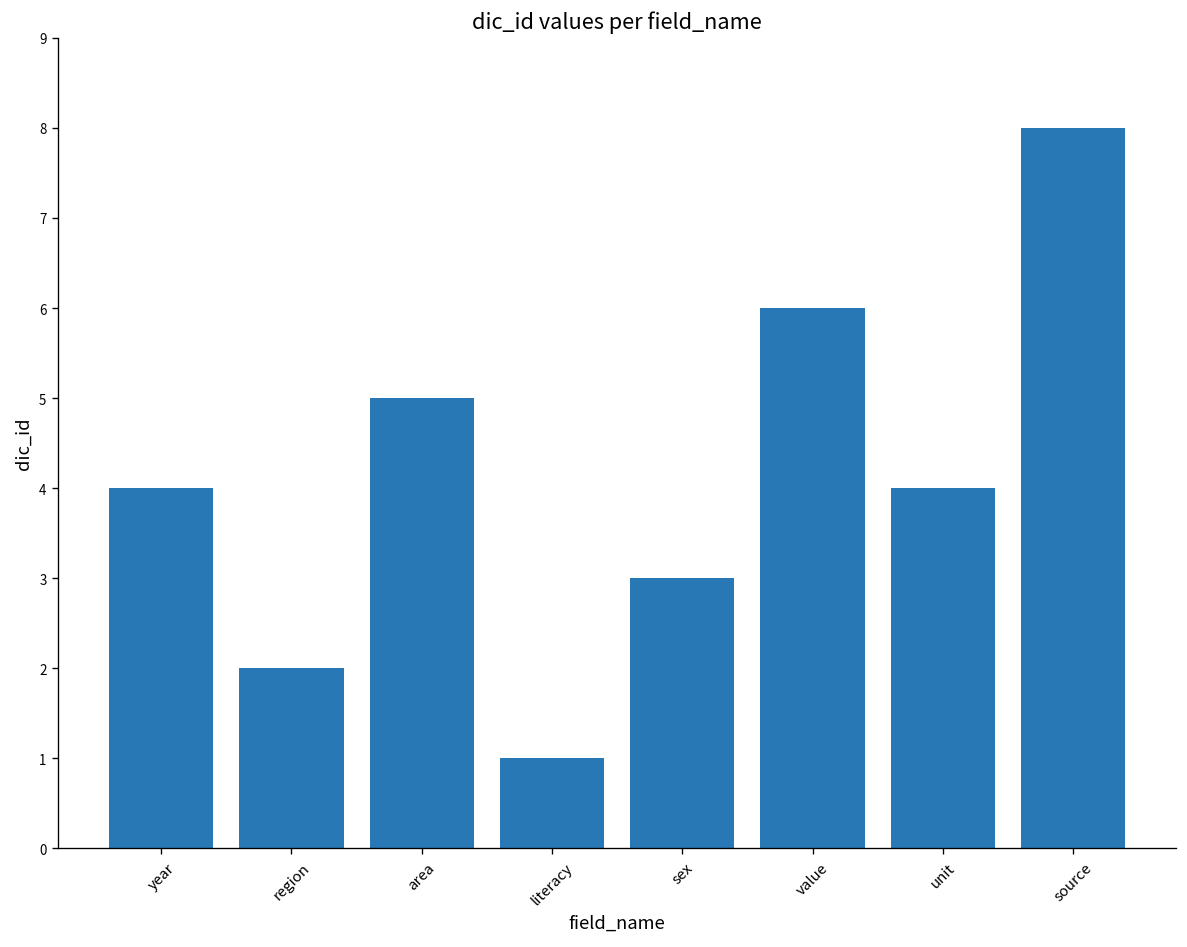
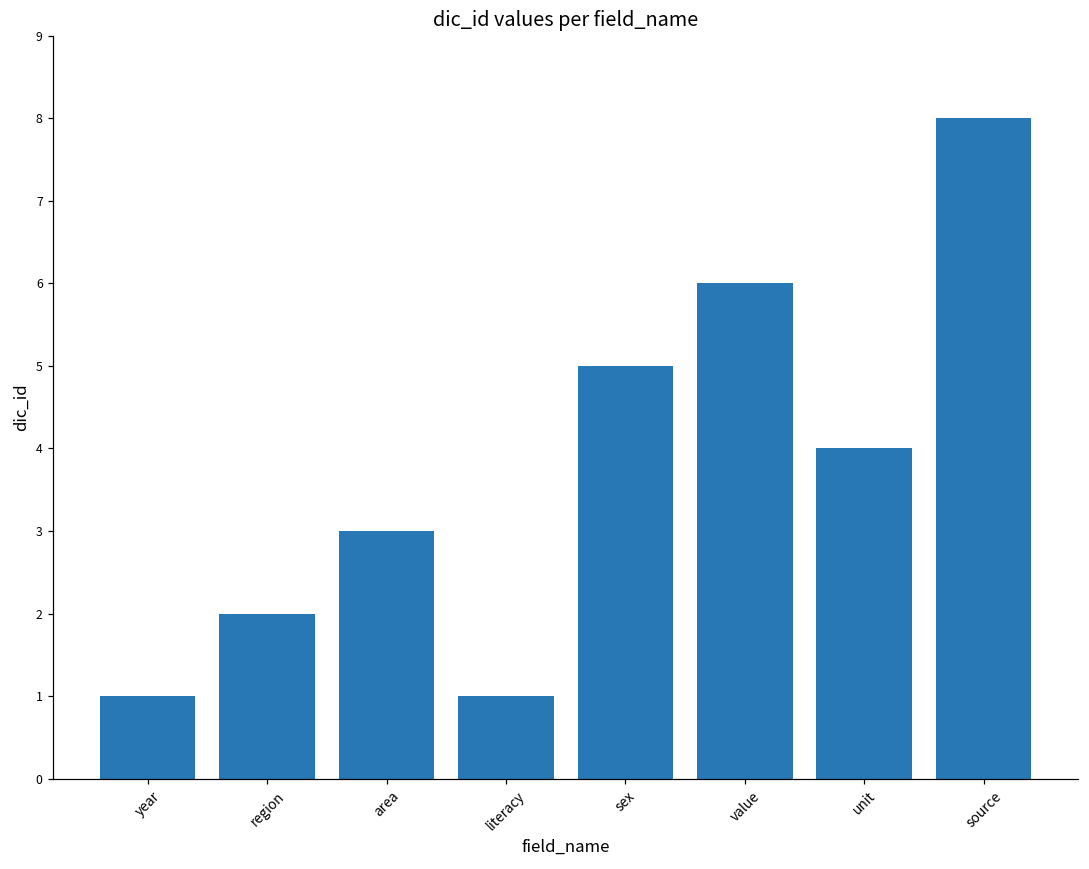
  {
-   "year": 4,
+   "year": 1,
    "region": 2,
-   "area": 5,
+   "area": 3,
    "literacy": 1,
-   "sex": 3,
+   "sex": 5,
    "value": 6,
    "unit": 4,
    "source": 8
  }
